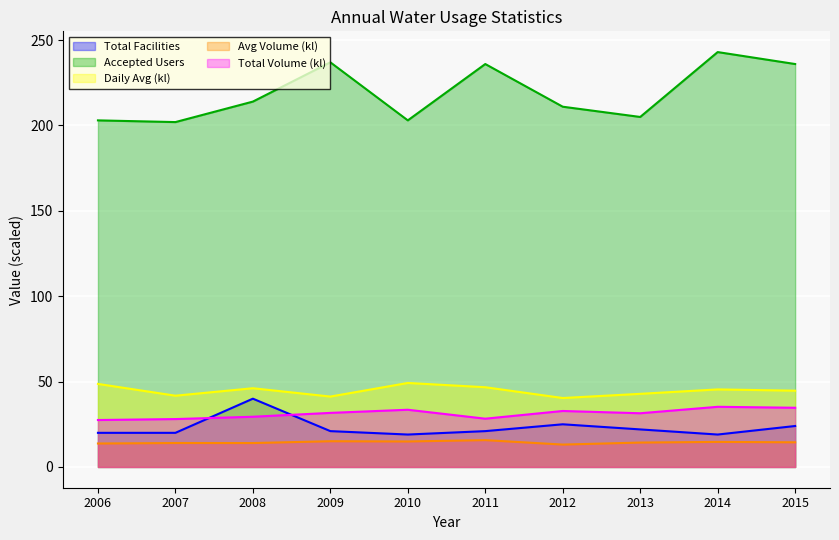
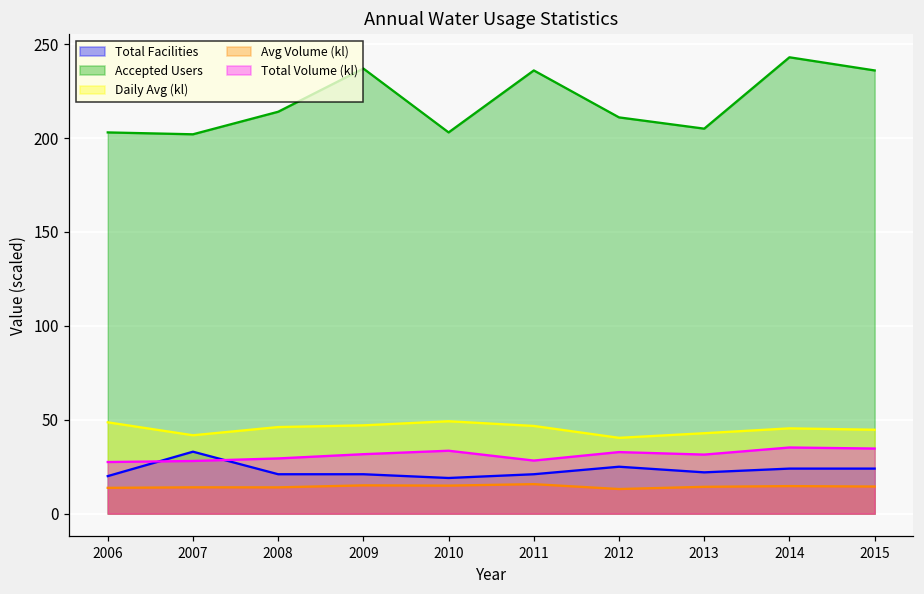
  {
    "Total Facilities": {
      "2006": 20,
-     "2007": 20,
-     "2008": 40,
+     "2007": 33,
+     "2008": 21,
      "2009": 21,
      "2010": 19,
      "2011": 21,
      "2012": 25,
      "2013": 22,
-     "2014": 19,
+     "2014": 24,
      "2015": 24
    },
    "Accepted Users": {
      "2006": 203,
      "2007": 202,
      "2008": 214,
      "2010": 203,
      "2011": 236,
      "2012": 211,
      "2013": 205,
      "2014": 243,
      "2015": 236
    },
    "Daily Avg (kl)": {
      "2006": 49,
      "2007": 42,
      "2008": 46,
-     "2009": 41,
+     "2009": 47,
      "2010": 49,
      "2011": 47,
      "2012": 40,
      "2013": 43,
      "2014": 45,
      "2015": 45
    },
    "Avg Volume (kl)": {
      "2006": 14,
      "2007": 14,
      "2008": 14,
      "2009": 15,
      "2010": 15,
      "2011": 16,
      "2012": 13,
      "2013": 14,
      "2014": 15,
      "2015": 14
    },
    "Total Volume (kl)": {
      "2006": 28,
      "2007": 28,
      "2008": 29,
      "2009": 32,
      "2010": 34,
      "2011": 28,
      "2012": 33,
      "2013": 31,
      "2014": 35,
      "2015": 35
    }
  }
